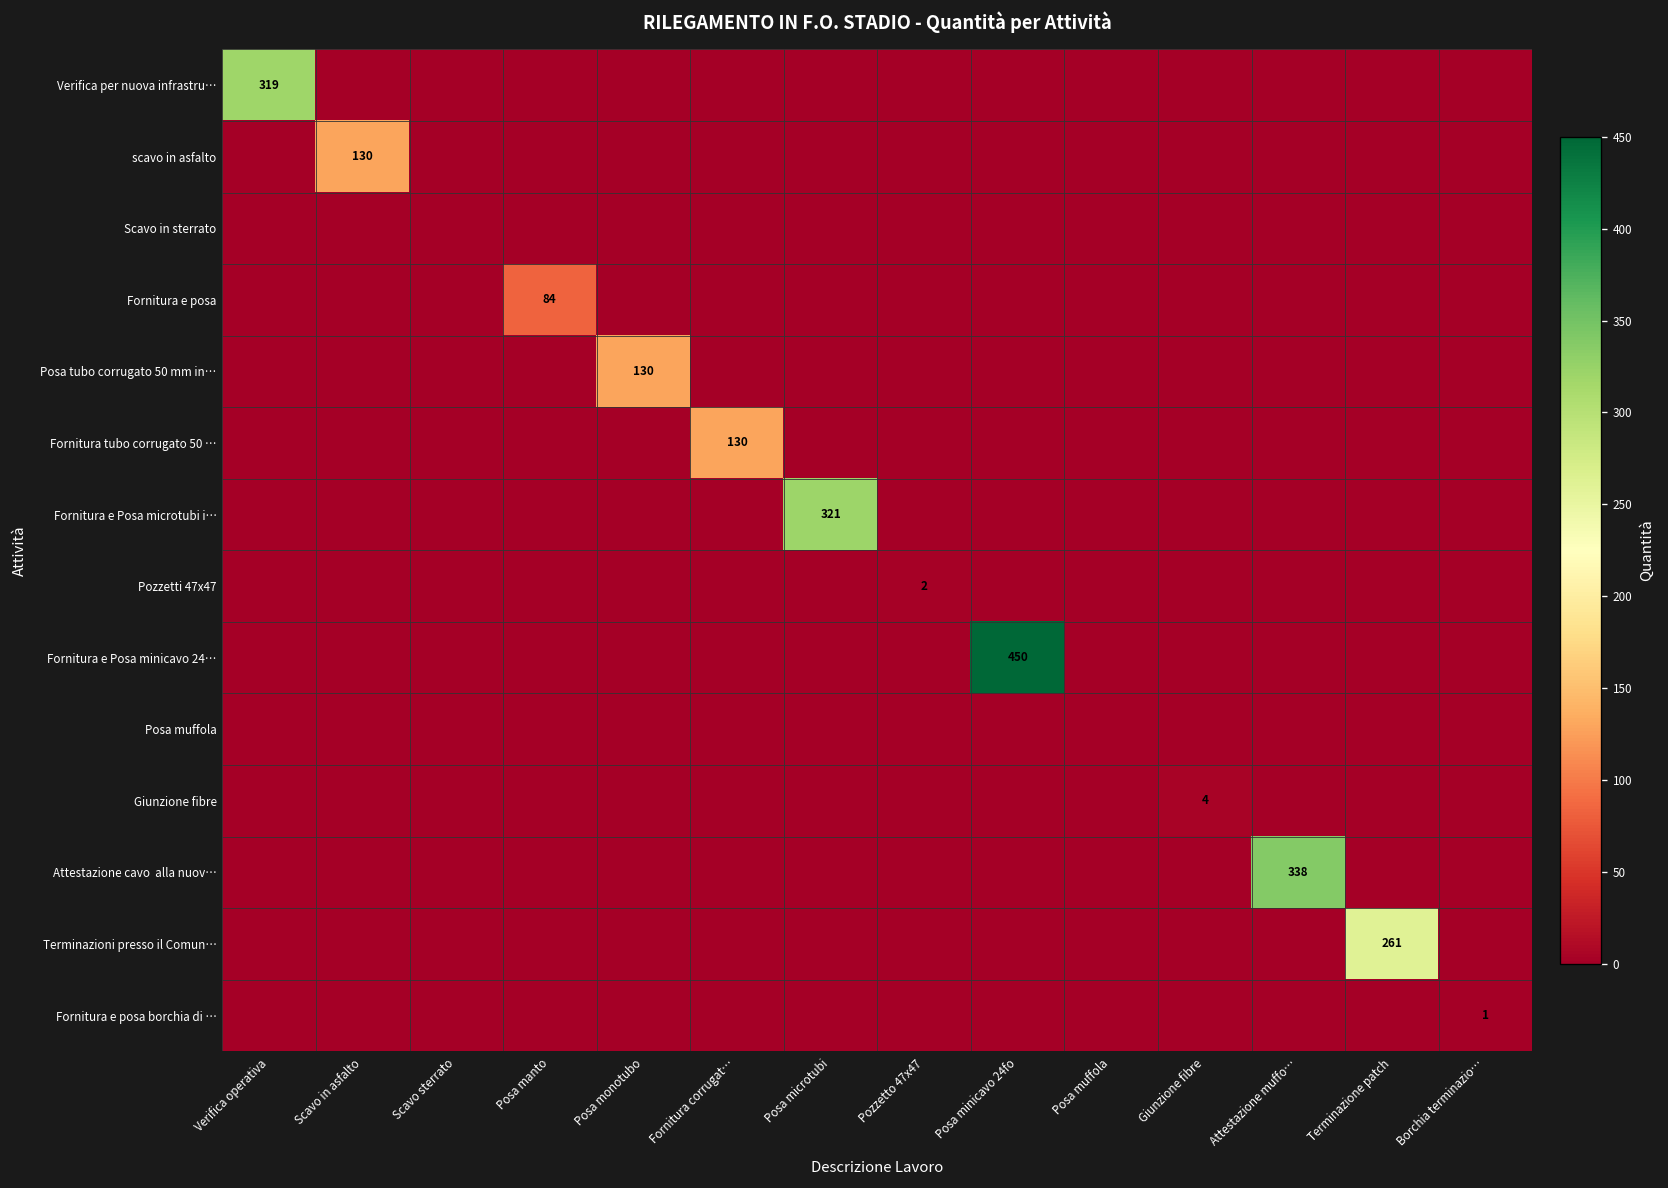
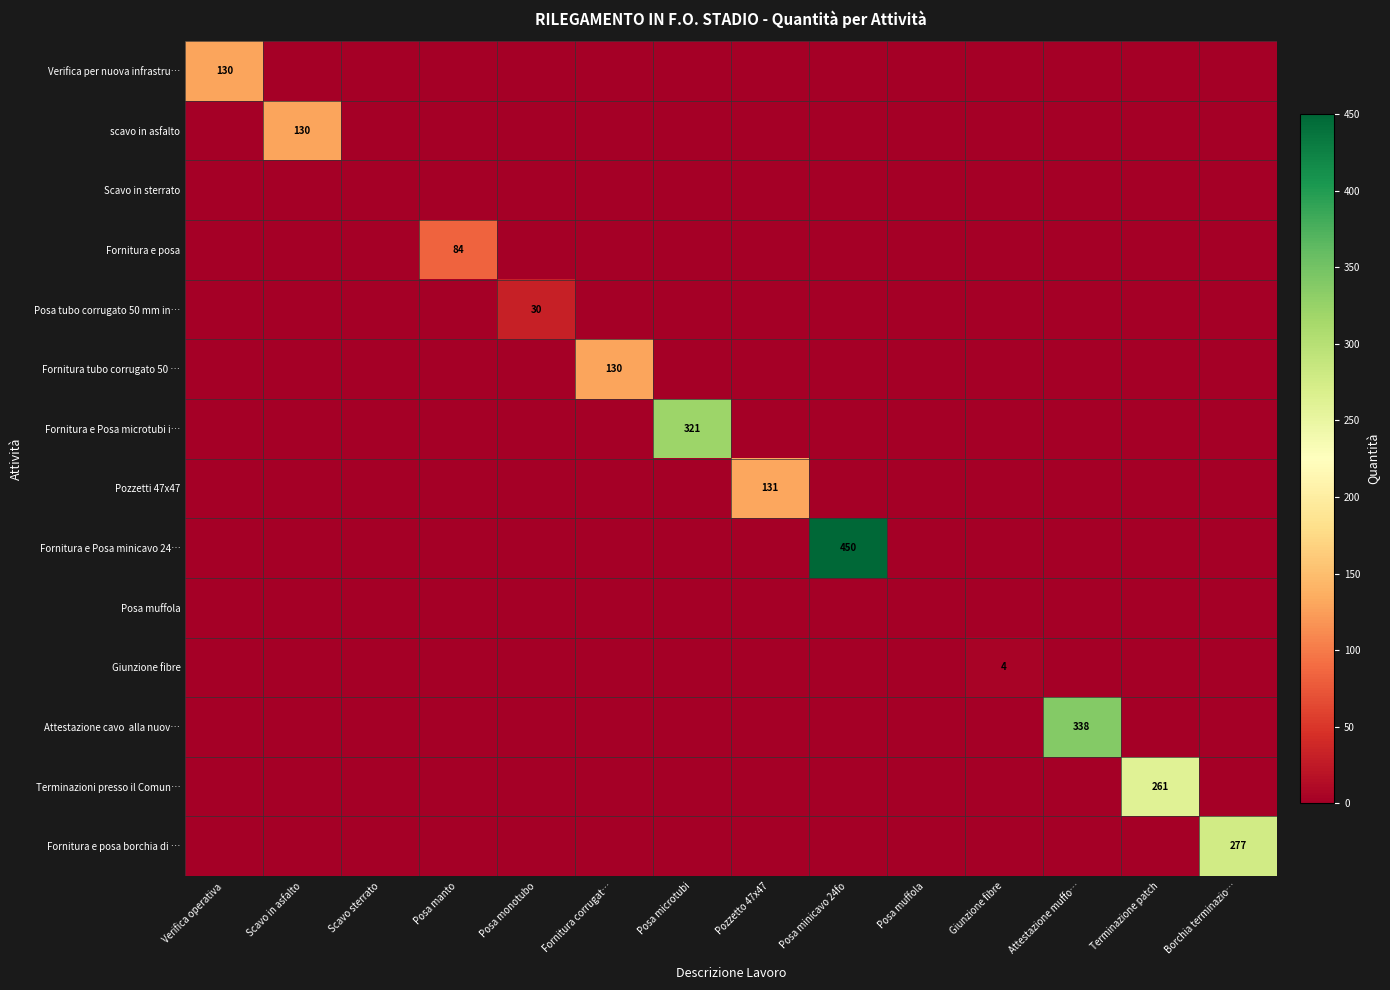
  {
    "Verifica per nuova infrastru…": {
-     "Verifica operativa": 319
+     "Verifica operativa": 130
    },
    "scavo in asfalto": {
      "Scavo in asfalto": 130
    },
    "Fornitura e posa": {
      "Posa manto": 84
    },
    "Posa tubo corrugato 50 mm in…": {
-     "Posa monotubo": 130
+     "Posa monotubo": 30
    },
    "Fornitura tubo corrugato 50 …": {
      "Fornitura corrugat…": 130
    },
    "Fornitura e Posa microtubi i…": {
      "Posa microtubi": 321
    },
    "Pozzetti 47x47": {
-     "Pozzetto 47x47": 2
+     "Pozzetto 47x47": 131
    },
    "Fornitura e Posa minicavo 24…": {
      "Posa minicavo 24fo": 450
    },
    "Giunzione fibre": {
      "Giunzione fibre": 4
    },
    "Attestazione cavo alla nuov…": {
      "Attestazione muffo…": 338
    },
    "Terminazioni presso il Comun…": {
      "Terminazione patch": 261
    },
    "Fornitura e posa borchia di …": {
-     "Borchia terminazio…": 1
+     "Borchia terminazio…": 277
    }
  }
